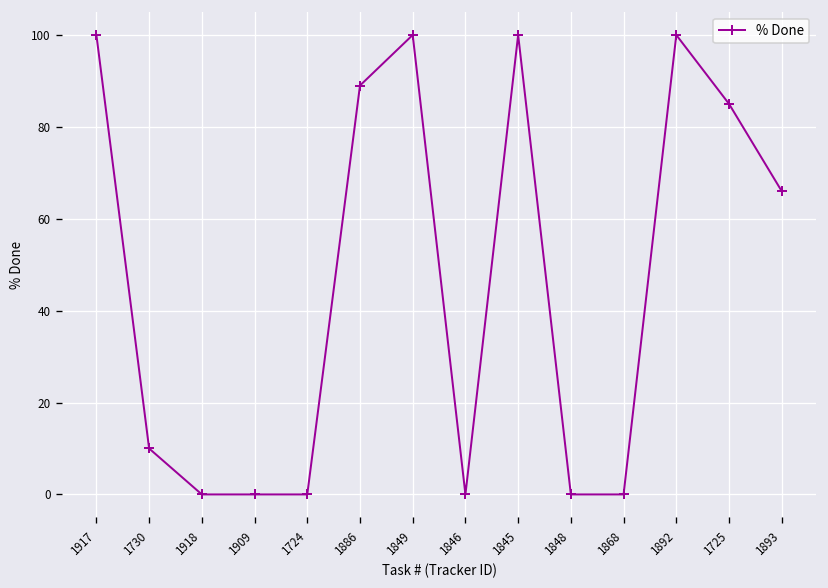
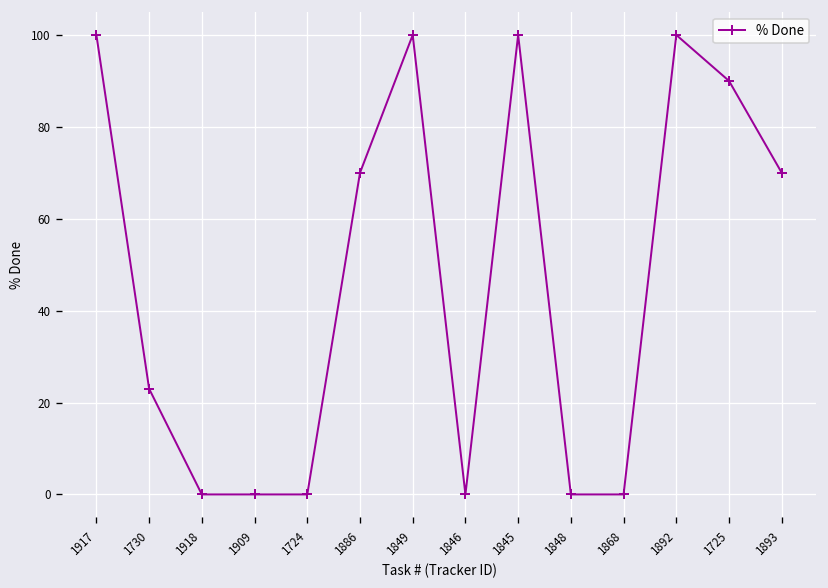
  {
    "1917": 100,
-   "1730": 10,
+   "1730": 23,
    "1918": 0,
    "1909": 0,
    "1724": 0,
-   "1886": 89,
+   "1886": 70,
    "1849": 100,
    "1846": 0,
    "1845": 100,
    "1848": 0,
    "1868": 0,
    "1892": 100,
-   "1725": 85,
-   "1893": 66
+   "1725": 90,
+   "1893": 70
  }
